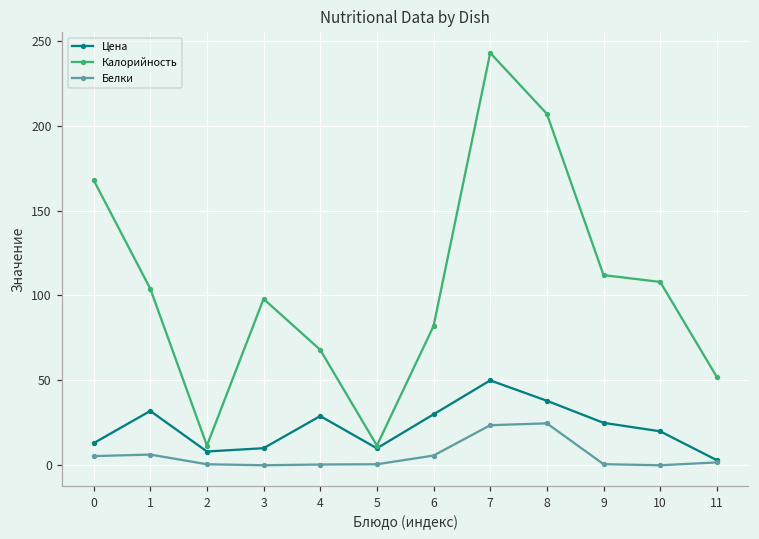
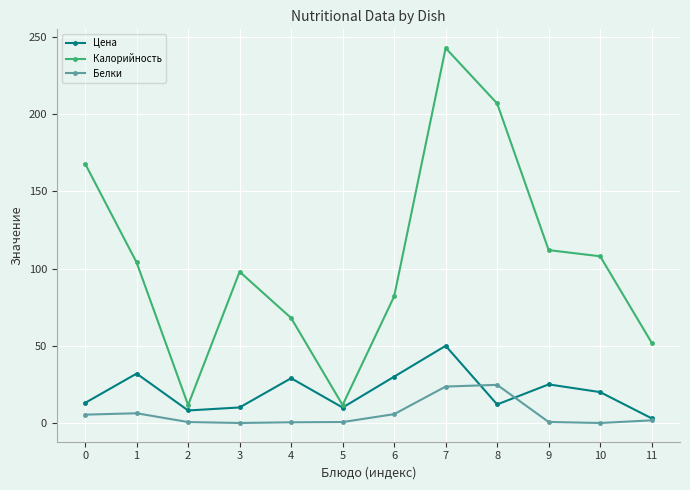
  {
    "Цена": {
      "0": 13,
      "1": 32,
      "2": 8,
      "3": 10,
      "4": 29,
      "6": 30,
      "7": 50,
-     "8": 38,
+     "8": 12,
      "9": 25,
      "10": 20
    },
    "Калорийность": {
      "0": 168,
      "1": 104,
      "2": 12,
      "3": 98,
      "4": 68,
      "6": 82,
      "7": 243,
      "8": 207,
      "9": 112,
      "10": 108,
      "11": 52
    },
    "Белки": {
      "0": 5,
      "1": 6,
      "2": 1,
      "3": 0,
      "4": 0,
      "5": 1,
      "6": 6,
      "7": 24,
      "8": 25,
      "9": 1,
      "10": 0
    }
  }
